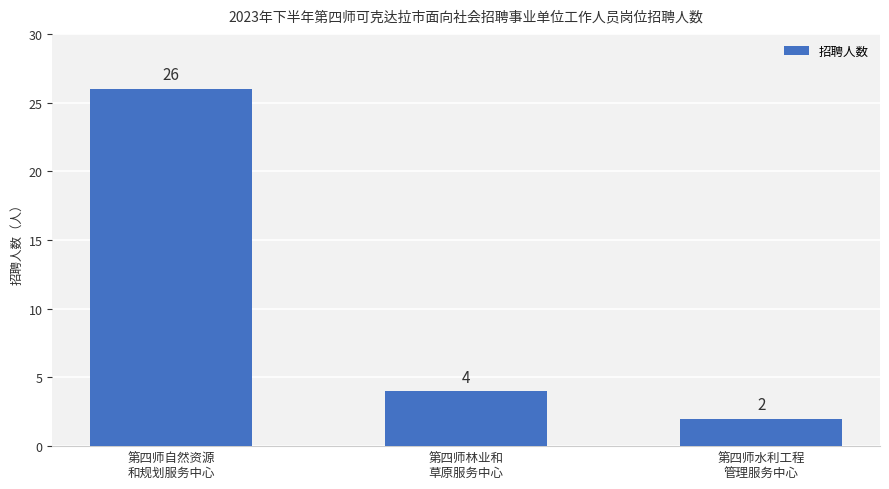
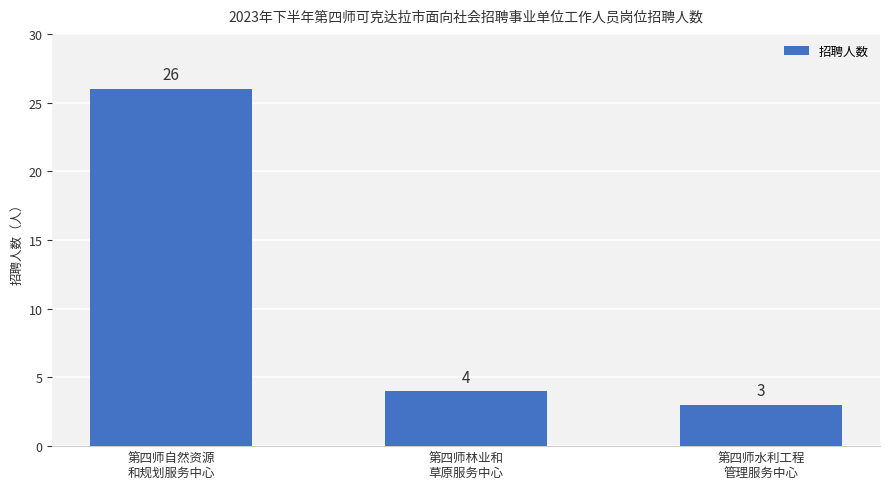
  {
    "第四师自然资源 和规划服务中心": 26,
    "第四师林业和 草原服务中心": 4,
-   "第四师水利工程 管理服务中心": 2
+   "第四师水利工程 管理服务中心": 3
  }
